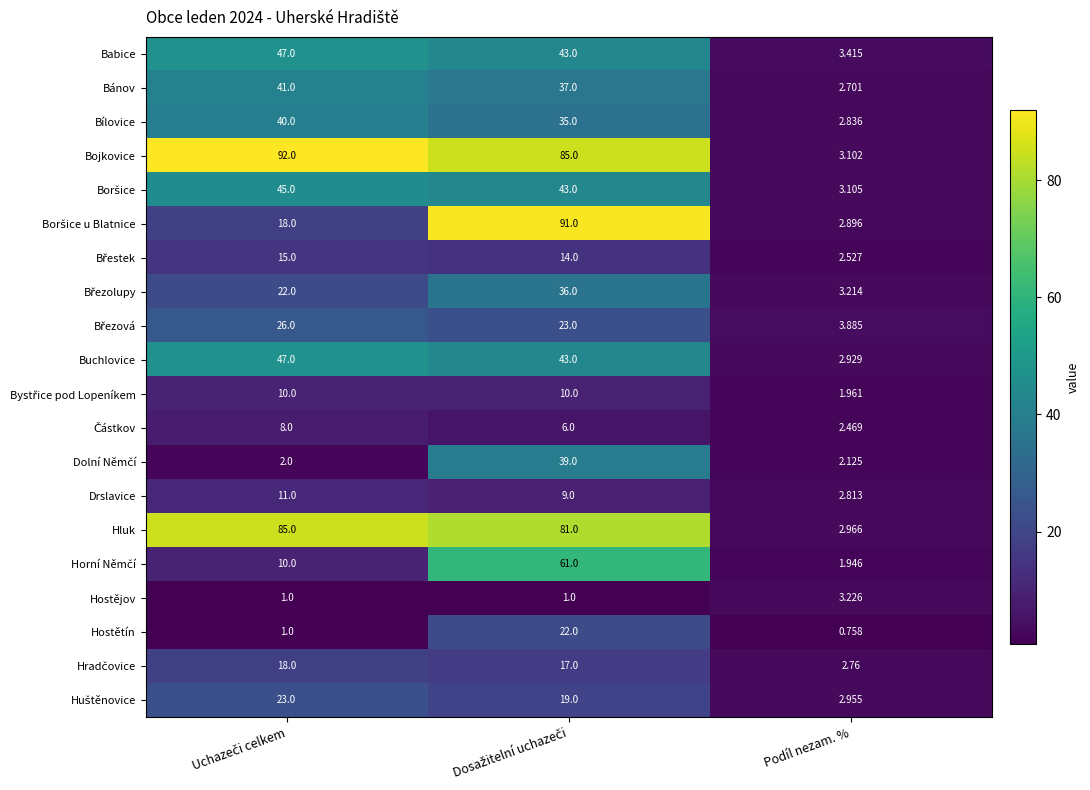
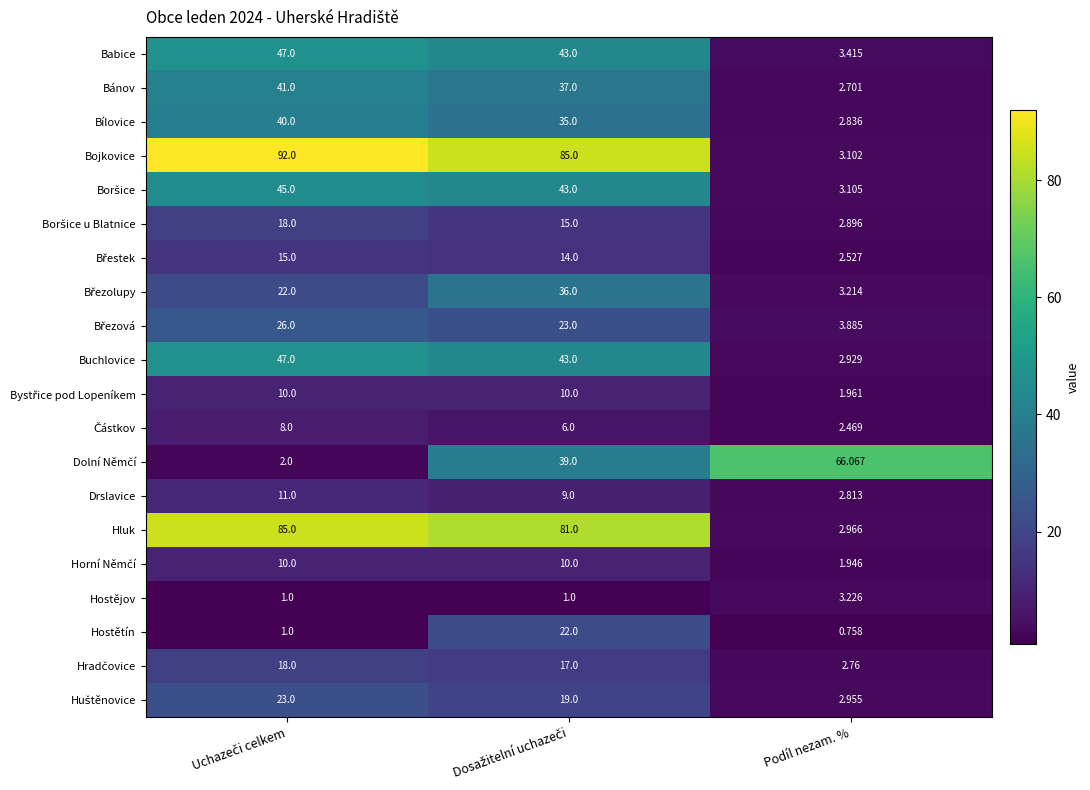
  {
    "Babice": {
      "Uchazeči celkem": 47.0,
      "Dosažitelní uchazeči": 43.0,
      "Podíl nezam. %": 3.415
    },
    "Bánov": {
      "Uchazeči celkem": 41.0,
      "Dosažitelní uchazeči": 37.0,
      "Podíl nezam. %": 2.701
    },
    "Bílovice": {
      "Uchazeči celkem": 40.0,
      "Dosažitelní uchazeči": 35.0,
      "Podíl nezam. %": 2.836
    },
    "Bojkovice": {
      "Uchazeči celkem": 92.0,
      "Dosažitelní uchazeči": 85.0,
      "Podíl nezam. %": 3.102
    },
    "Boršice": {
      "Uchazeči celkem": 45.0,
      "Dosažitelní uchazeči": 43.0,
      "Podíl nezam. %": 3.105
    },
    "Boršice u Blatnice": {
      "Uchazeči celkem": 18.0,
-     "Dosažitelní uchazeči": 91.0,
+     "Dosažitelní uchazeči": 15.0,
      "Podíl nezam. %": 2.896
    },
    "Břestek": {
      "Uchazeči celkem": 15.0,
      "Dosažitelní uchazeči": 14.0,
      "Podíl nezam. %": 2.527
    },
    "Březolupy": {
      "Uchazeči celkem": 22.0,
      "Dosažitelní uchazeči": 36.0,
      "Podíl nezam. %": 3.214
    },
    "Březová": {
      "Uchazeči celkem": 26.0,
      "Dosažitelní uchazeči": 23.0,
      "Podíl nezam. %": 3.885
    },
    "Buchlovice": {
      "Uchazeči celkem": 47.0,
      "Dosažitelní uchazeči": 43.0,
      "Podíl nezam. %": 2.929
    },
    "Bystřice pod Lopeníkem": {
      "Uchazeči celkem": 10.0,
      "Dosažitelní uchazeči": 10.0,
      "Podíl nezam. %": 1.961
    },
    "Částkov": {
      "Uchazeči celkem": 8.0,
      "Dosažitelní uchazeči": 6.0,
      "Podíl nezam. %": 2.469
    },
    "Dolní Němčí": {
      "Uchazeči celkem": 2.0,
      "Dosažitelní uchazeči": 39.0,
-     "Podíl nezam. %": 2.125
+     "Podíl nezam. %": 66.067
    },
    "Drslavice": {
      "Uchazeči celkem": 11.0,
      "Dosažitelní uchazeči": 9.0,
      "Podíl nezam. %": 2.813
    },
    "Hluk": {
      "Uchazeči celkem": 85.0,
      "Dosažitelní uchazeči": 81.0,
      "Podíl nezam. %": 2.966
    },
    "Horní Němčí": {
      "Uchazeči celkem": 10.0,
-     "Dosažitelní uchazeči": 61.0,
+     "Dosažitelní uchazeči": 10.0,
      "Podíl nezam. %": 1.946
    },
    "Hostějov": {
      "Uchazeči celkem": 1.0,
      "Dosažitelní uchazeči": 1.0,
      "Podíl nezam. %": 3.226
    },
    "Hostětín": {
      "Uchazeči celkem": 1.0,
      "Dosažitelní uchazeči": 22.0,
      "Podíl nezam. %": 0.758
    },
    "Hradčovice": {
      "Uchazeči celkem": 18.0,
      "Dosažitelní uchazeči": 17.0,
      "Podíl nezam. %": 2.76
    },
    "Huštěnovice": {
      "Uchazeči celkem": 23.0,
      "Dosažitelní uchazeči": 19.0,
      "Podíl nezam. %": 2.955
    }
  }
